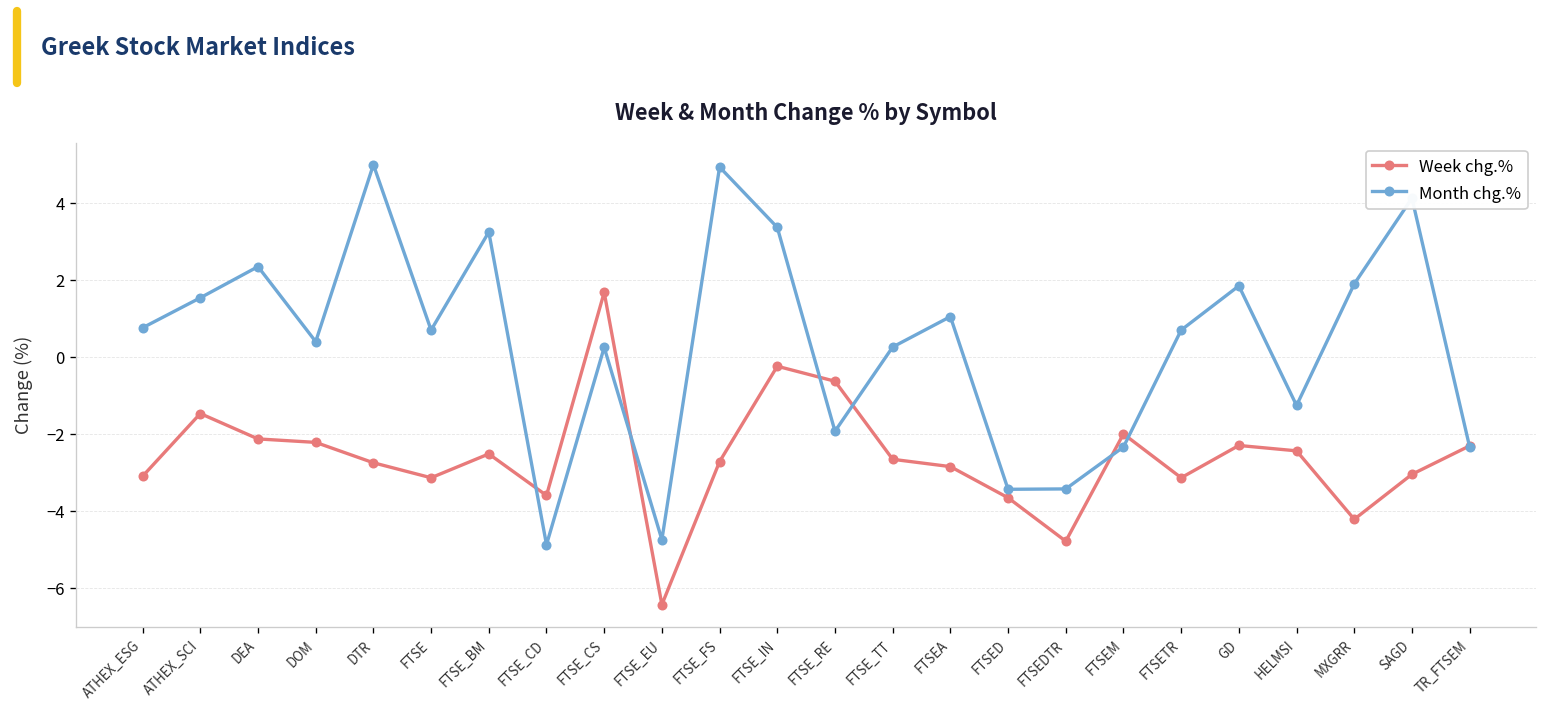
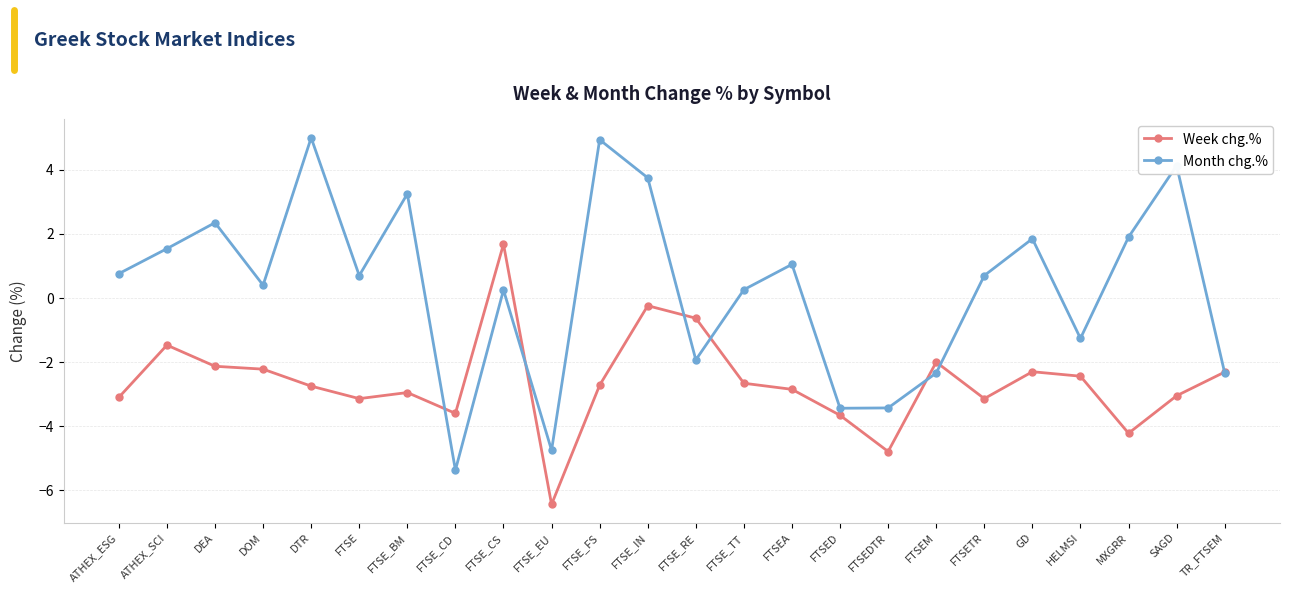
  {
    "Week chg.%": {
      "ATHEX_ESG": -3.1,
      "ATHEX_SCI": -1.5,
      "DEA": -2.1,
      "DOM": -2.2,
      "DTR": -2.8,
      "FTSE": -3.1,
-     "FTSE_BM": -2.5,
+     "FTSE_BM": -3.0,
      "FTSE_CD": -3.6,
      "FTSE_CS": 1.7,
      "FTSE_EU": -6.4,
      "FTSE_FS": -2.7,
      "FTSE_IN": -0.2,
      "FTSE_RE": -0.6,
      "FTSE_TT": -2.7,
      "FTSEA": -2.9,
      "FTSED": -3.7,
      "FTSEDTR": -4.8,
      "FTSEM": -2.0,
      "FTSETR": -3.1,
      "GD": -2.3,
      "HELMSI": -2.4,
      "MXGRR": -4.2,
      "SAGD": -3.1
    },
    "Month chg.%": {
      "ATHEX_ESG": 0.8,
      "ATHEX_SCI": 1.5,
      "DEA": 2.4,
      "DOM": 0.4,
      "DTR": 5.0,
      "FTSE": 0.7,
      "FTSE_BM": 3.3,
-     "FTSE_CD": -4.9,
+     "FTSE_CD": -5.4,
      "FTSE_CS": 0.3,
      "FTSE_EU": -4.8,
      "FTSE_FS": 4.9,
-     "FTSE_IN": 3.4,
+     "FTSE_IN": 3.8,
      "FTSE_RE": -1.9,
      "FTSE_TT": 0.3,
      "FTSEA": 1.1,
      "FTSED": -3.4,
      "FTSEDTR": -3.4,
      "FTSEM": -2.3,
      "FTSETR": 0.7,
      "GD": 1.9,
      "HELMSI": -1.3,
      "MXGRR": 1.9
    }
  }
